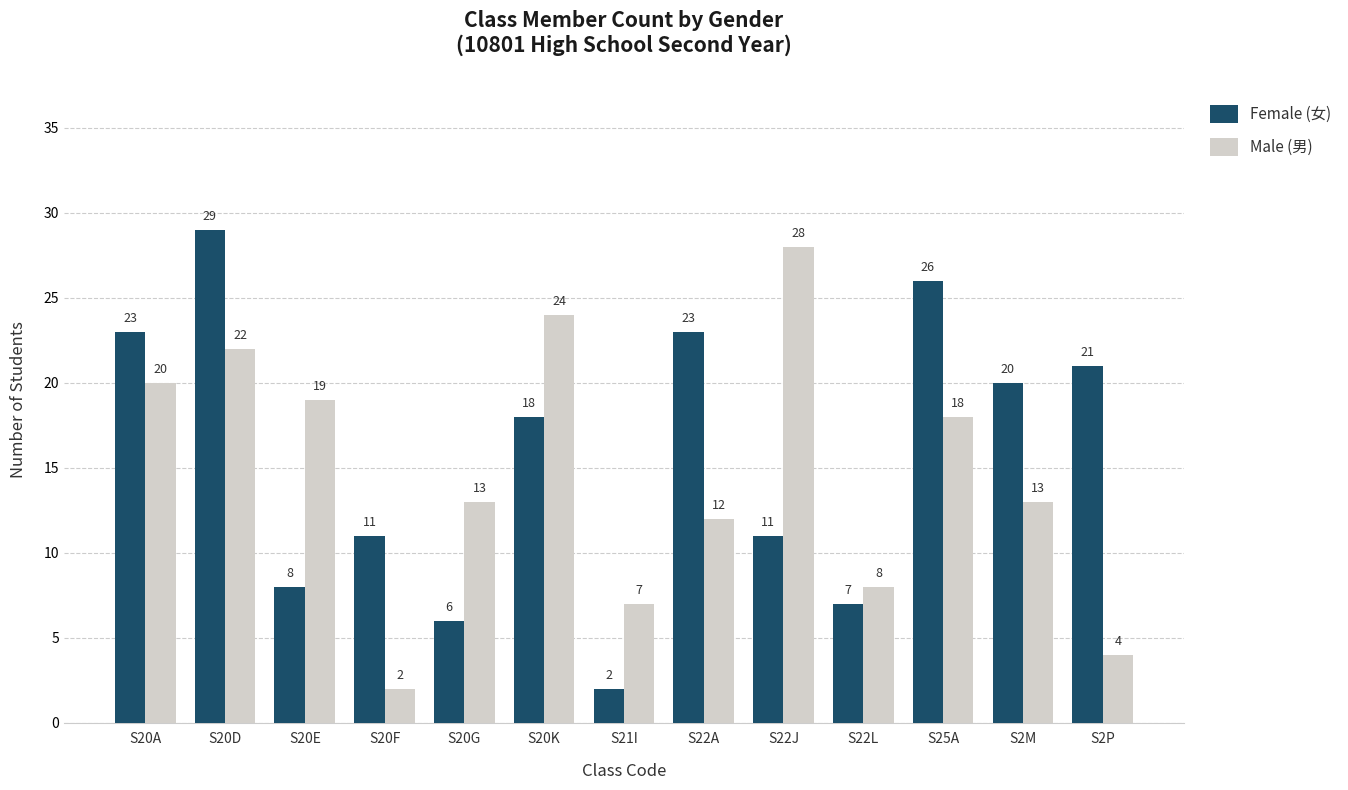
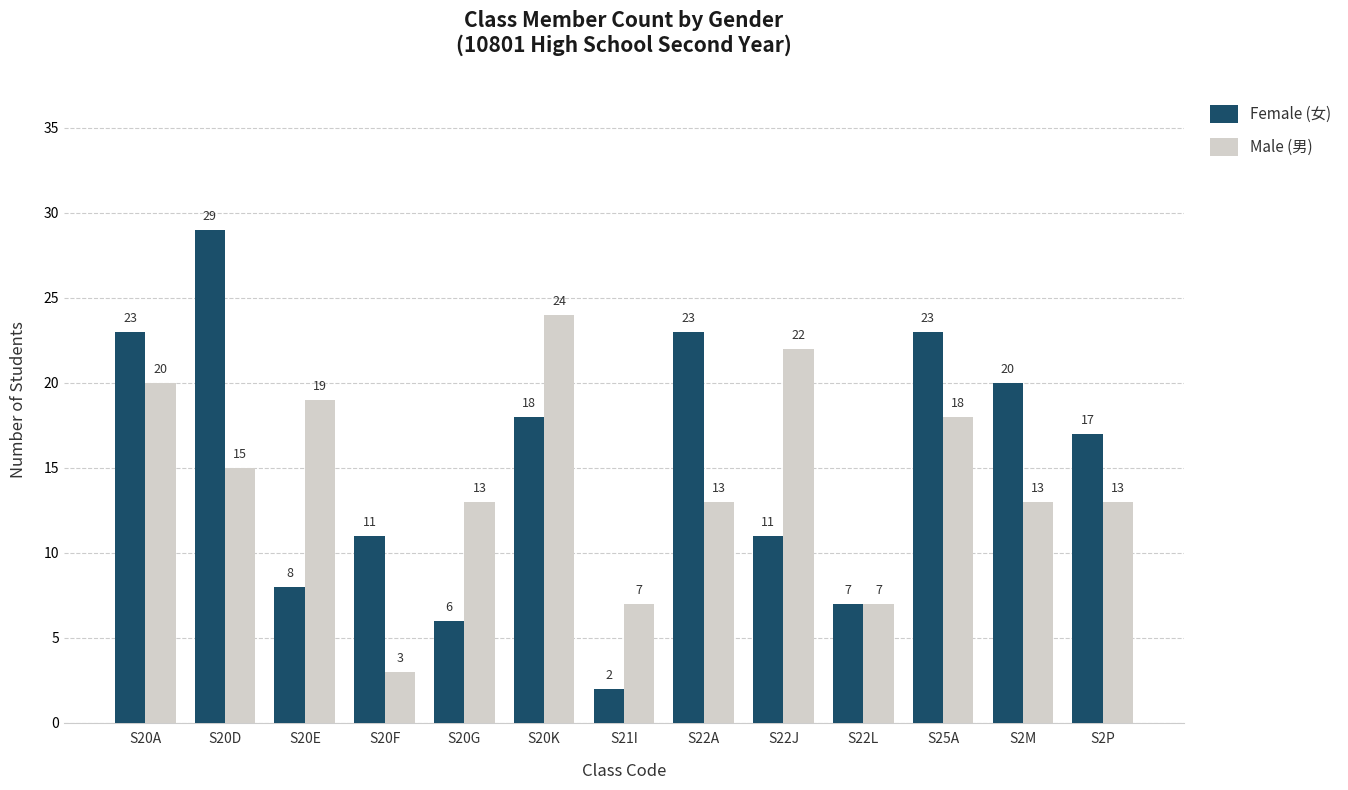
  {
    "Female (女)": {
      "S20A": 23,
      "S20D": 29,
      "S20E": 8,
      "S20F": 11,
      "S20G": 6,
      "S20K": 18,
      "S21I": 2,
      "S22A": 23,
      "S22J": 11,
      "S22L": 7,
-     "S25A": 26,
+     "S25A": 23,
      "S2M": 20,
-     "S2P": 21
+     "S2P": 17
    },
    "Male (男)": {
      "S20A": 20,
-     "S20D": 22,
+     "S20D": 15,
      "S20E": 19,
-     "S20F": 2,
+     "S20F": 3,
      "S20G": 13,
      "S20K": 24,
      "S21I": 7,
-     "S22A": 12,
-     "S22J": 28,
-     "S22L": 8,
+     "S22A": 13,
+     "S22J": 22,
+     "S22L": 7,
      "S25A": 18,
      "S2M": 13,
-     "S2P": 4
+     "S2P": 13
    }
  }
